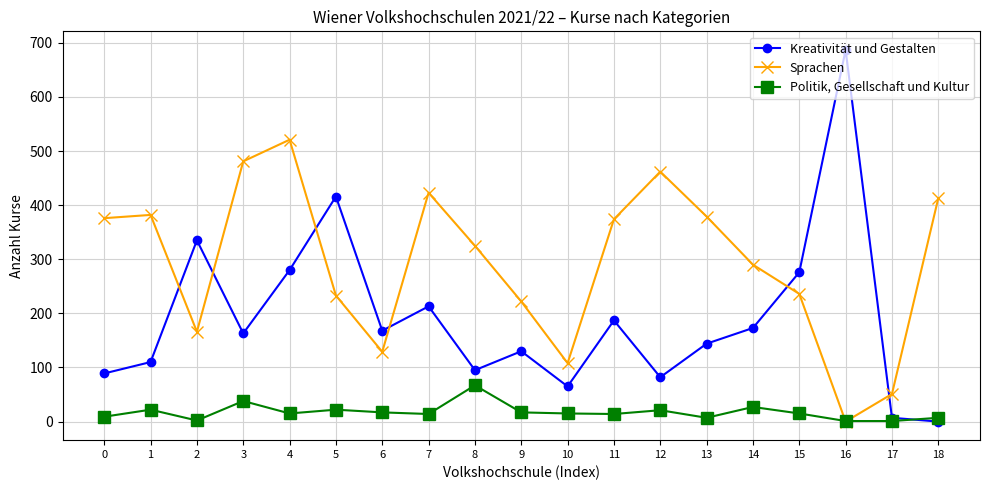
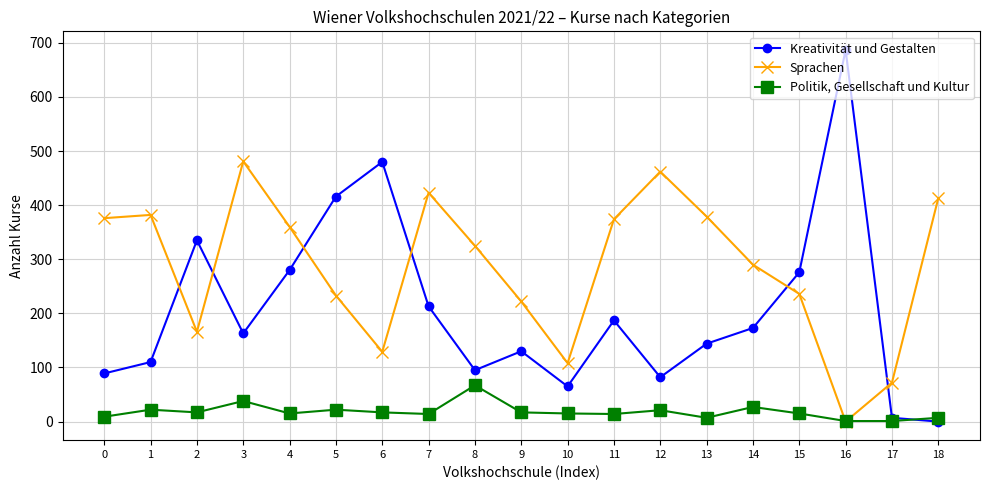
  {
    "Kreativität und Gestalten": {
      "0": 90,
      "1": 110,
      "2": 340,
      "3": 160,
      "4": 280,
      "5": 420,
-     "6": 170,
+     "6": 480,
      "7": 210,
      "8": 100,
      "9": 130,
      "10": 70,
      "11": 190,
      "12": 80,
      "13": 140,
      "14": 170,
      "15": 280,
      "17": 10,
      "18": 0
    },
    "Sprachen": {
      "0": 380,
      "1": 380,
      "2": 170,
      "3": 480,
-     "4": 520,
+     "4": 360,
      "5": 230,
      "6": 130,
      "7": 420,
      "8": 330,
      "9": 220,
      "10": 110,
      "11": 370,
      "12": 460,
      "13": 380,
      "14": 290,
      "15": 240,
-     "17": 50,
+     "17": 70,
      "18": 410
    },
    "Politik, Gesellschaft und Kultur": {
      "0": 10,
      "1": 20,
-     "2": 0,
+     "2": 20,
      "3": 40,
      "4": 20,
      "5": 20,
      "6": 20,
      "7": 10,
      "8": 70,
      "9": 20,
      "10": 20,
      "11": 10,
      "12": 20,
      "13": 10,
      "14": 30,
      "15": 20,
      "17": 0,
      "18": 10
    }
  }
